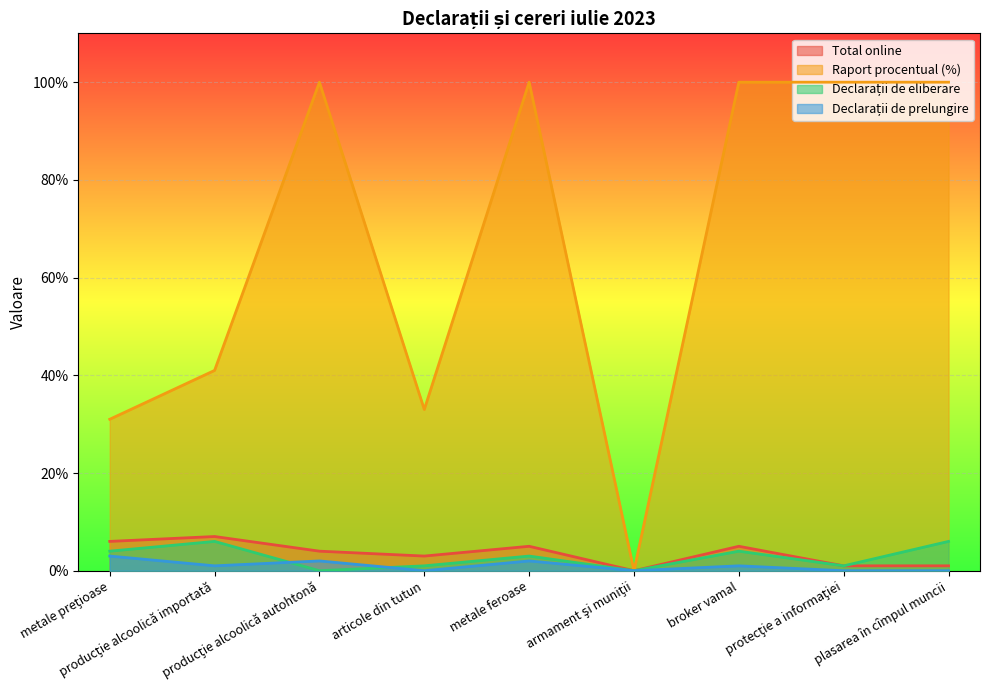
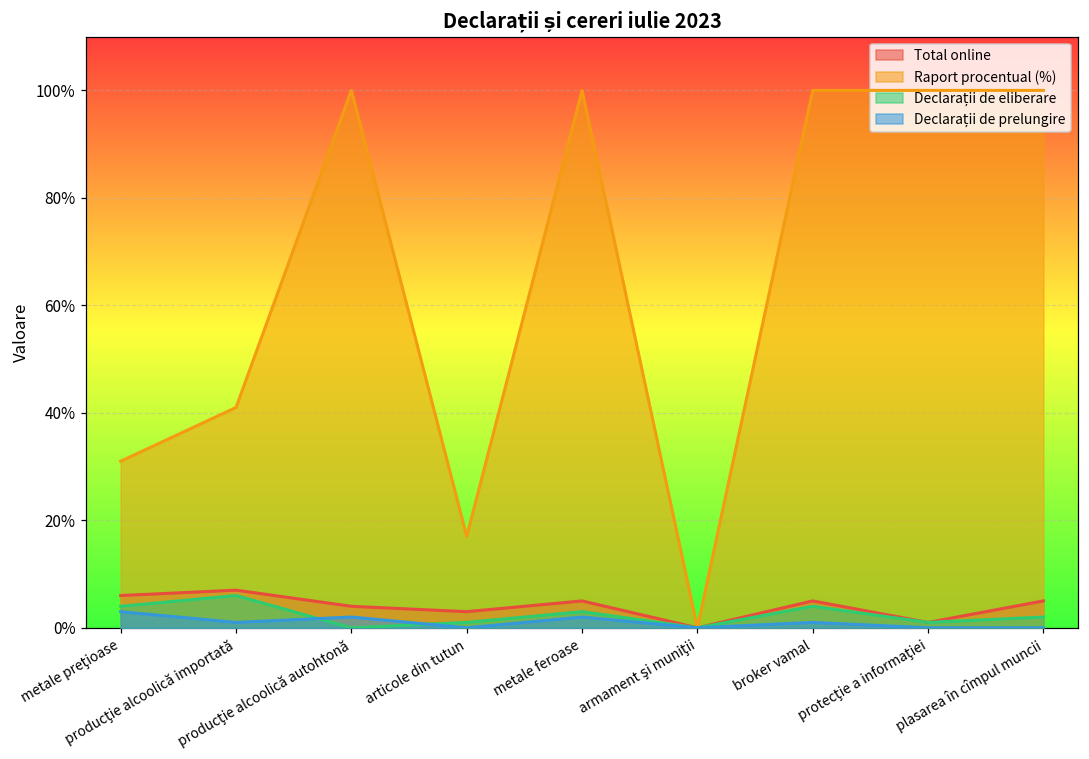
  {
    "Total online": {
      "metale preţioase": "6%",
      "producţie alcoolică importată": "7%",
      "producţie alcoolică autohtonă": "4%",
      "articole din tutun": "3%",
      "metale feroase": "5%",
      "broker vamal": "5%",
-     "plasarea în cîmpul muncii": "1%"
+     "plasarea în cîmpul muncii": "5%"
    },
    "Raport procentual (%)": {
      "metale preţioase": "31%",
      "producţie alcoolică importată": "41%",
      "producţie alcoolică autohtonă": "100%",
-     "articole din tutun": "33%",
+     "articole din tutun": "17%",
      "metale feroase": "100%",
      "broker vamal": "100%"
    },
    "Declarații de eliberare": {
      "metale preţioase": "4%",
      "producţie alcoolică importată": "6%",
      "producţie alcoolică autohtonă": "0%",
      "articole din tutun": "1%",
      "metale feroase": "3%",
      "broker vamal": "4%",
-     "plasarea în cîmpul muncii": "6%"
+     "plasarea în cîmpul muncii": "2%"
    },
    "Declarații de prelungire": {
      "metale preţioase": "3%",
      "producţie alcoolică importată": "1%",
      "producţie alcoolică autohtonă": "2%",
      "articole din tutun": "0%",
      "metale feroase": "2%",
      "broker vamal": "1%",
      "protecţie a informaţiei": "0%",
      "plasarea în cîmpul muncii": "0%"
    }
  }
